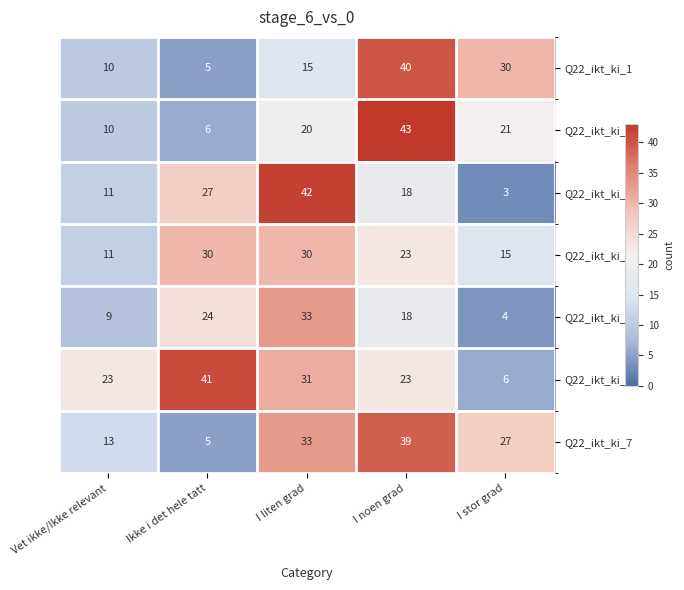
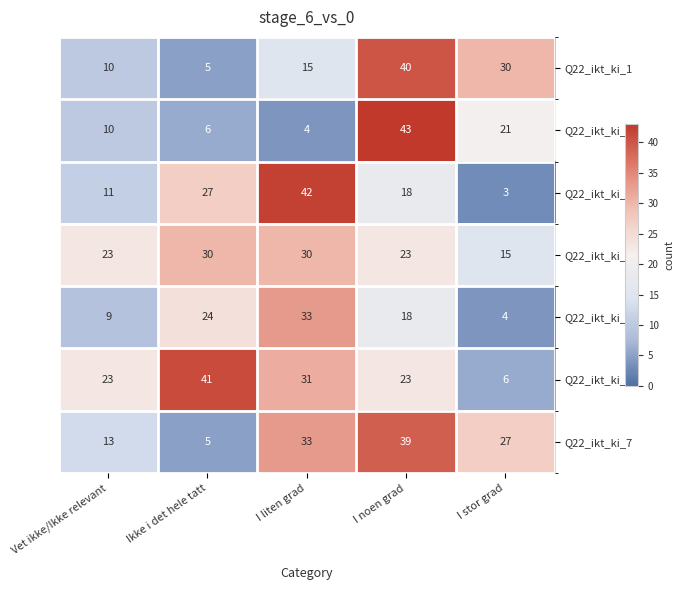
  {
    "Q22_ikt_ki_1": {
      "Vet ikke/Ikke relevant": 10,
      "Ikke i det hele tatt": 5,
      "I liten grad": 15,
      "I noen grad": 40,
      "I stor grad": 30
    },
    "Q22_ikt_ki_2": {
      "Vet ikke/Ikke relevant": 10,
      "Ikke i det hele tatt": 6,
-     "I liten grad": 20,
+     "I liten grad": 4,
      "I noen grad": 43,
      "I stor grad": 21
    },
    "Q22_ikt_ki_3": {
      "Vet ikke/Ikke relevant": 11,
      "Ikke i det hele tatt": 27,
      "I liten grad": 42,
      "I noen grad": 18,
      "I stor grad": 3
    },
    "Q22_ikt_ki_4": {
-     "Vet ikke/Ikke relevant": 11,
+     "Vet ikke/Ikke relevant": 23,
      "Ikke i det hele tatt": 30,
      "I liten grad": 30,
      "I noen grad": 23,
      "I stor grad": 15
    },
    "Q22_ikt_ki_5": {
      "Vet ikke/Ikke relevant": 9,
      "Ikke i det hele tatt": 24,
      "I liten grad": 33,
      "I noen grad": 18,
      "I stor grad": 4
    },
    "Q22_ikt_ki_6": {
      "Vet ikke/Ikke relevant": 23,
      "Ikke i det hele tatt": 41,
      "I liten grad": 31,
      "I noen grad": 23,
      "I stor grad": 6
    },
    "Q22_ikt_ki_7": {
      "Vet ikke/Ikke relevant": 13,
      "Ikke i det hele tatt": 5,
      "I liten grad": 33,
      "I noen grad": 39,
      "I stor grad": 27
    }
  }
